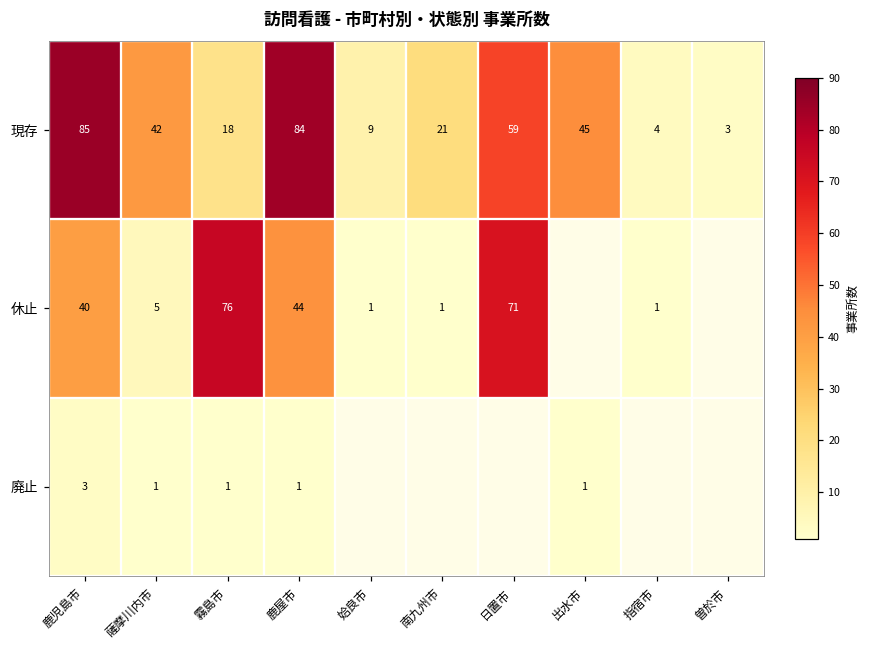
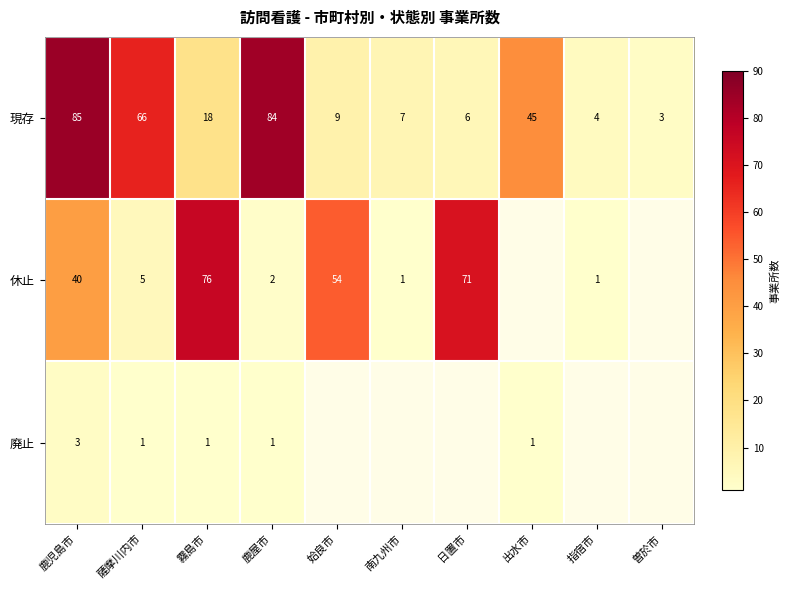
  {
    "現存": {
      "鹿児島市": 85,
-     "薩摩川内市": 42,
+     "薩摩川内市": 66,
      "霧島市": 18,
      "鹿屋市": 84,
      "姶良市": 9,
-     "南九州市": 21,
-     "日置市": 59,
+     "南九州市": 7,
+     "日置市": 6,
      "出水市": 45,
      "指宿市": 4,
      "曽於市": 3
    },
    "休止": {
      "鹿児島市": 40,
      "薩摩川内市": 5,
      "霧島市": 76,
-     "鹿屋市": 44,
-     "姶良市": 1,
+     "鹿屋市": 2,
+     "姶良市": 54,
      "南九州市": 1,
      "日置市": 71,
      "指宿市": 1
    },
    "廃止": {
      "鹿児島市": 3,
      "薩摩川内市": 1,
      "霧島市": 1,
      "鹿屋市": 1,
      "出水市": 1
    }
  }
